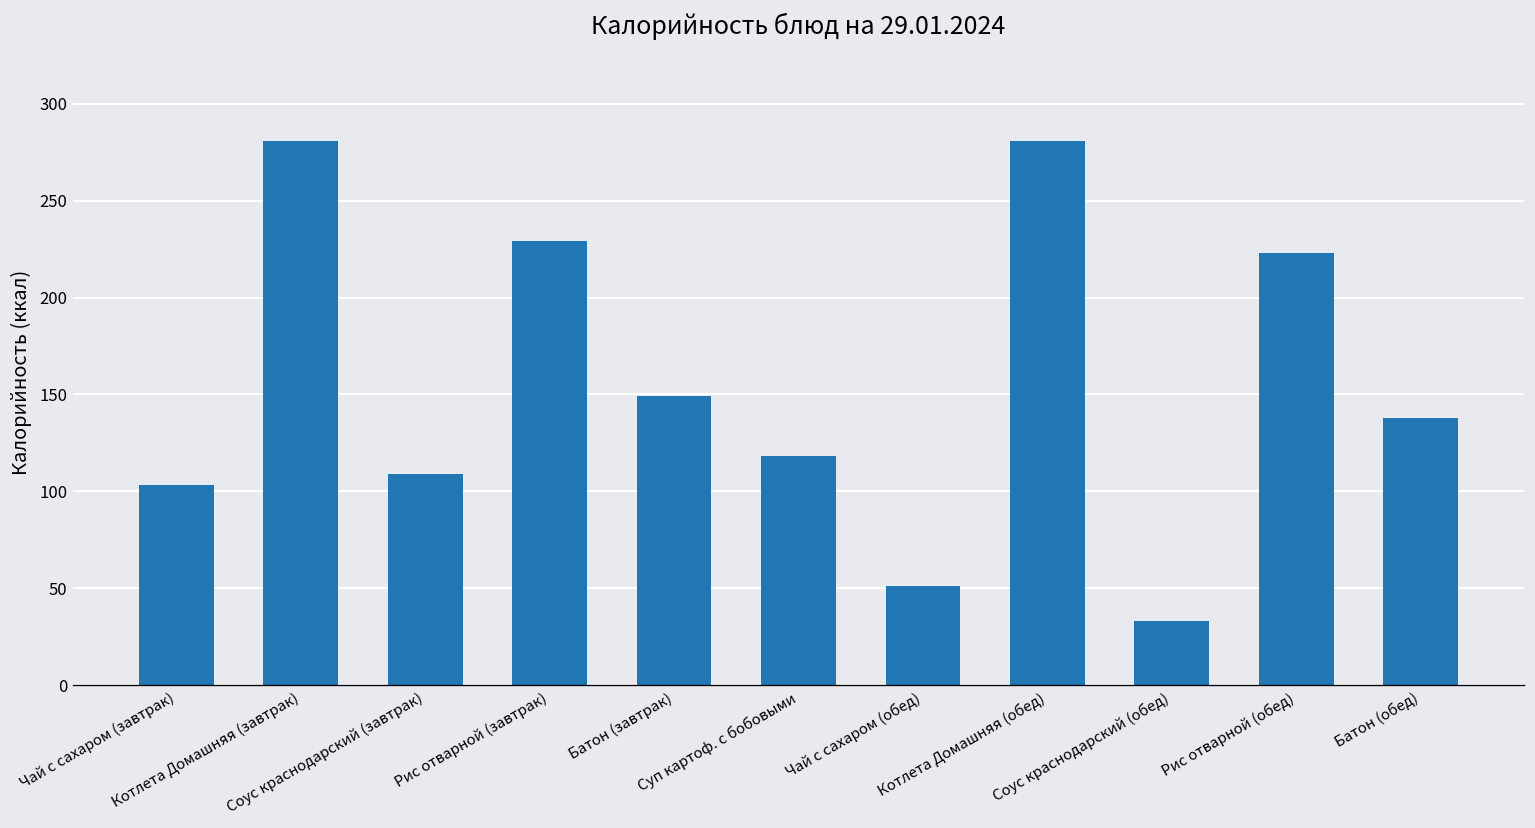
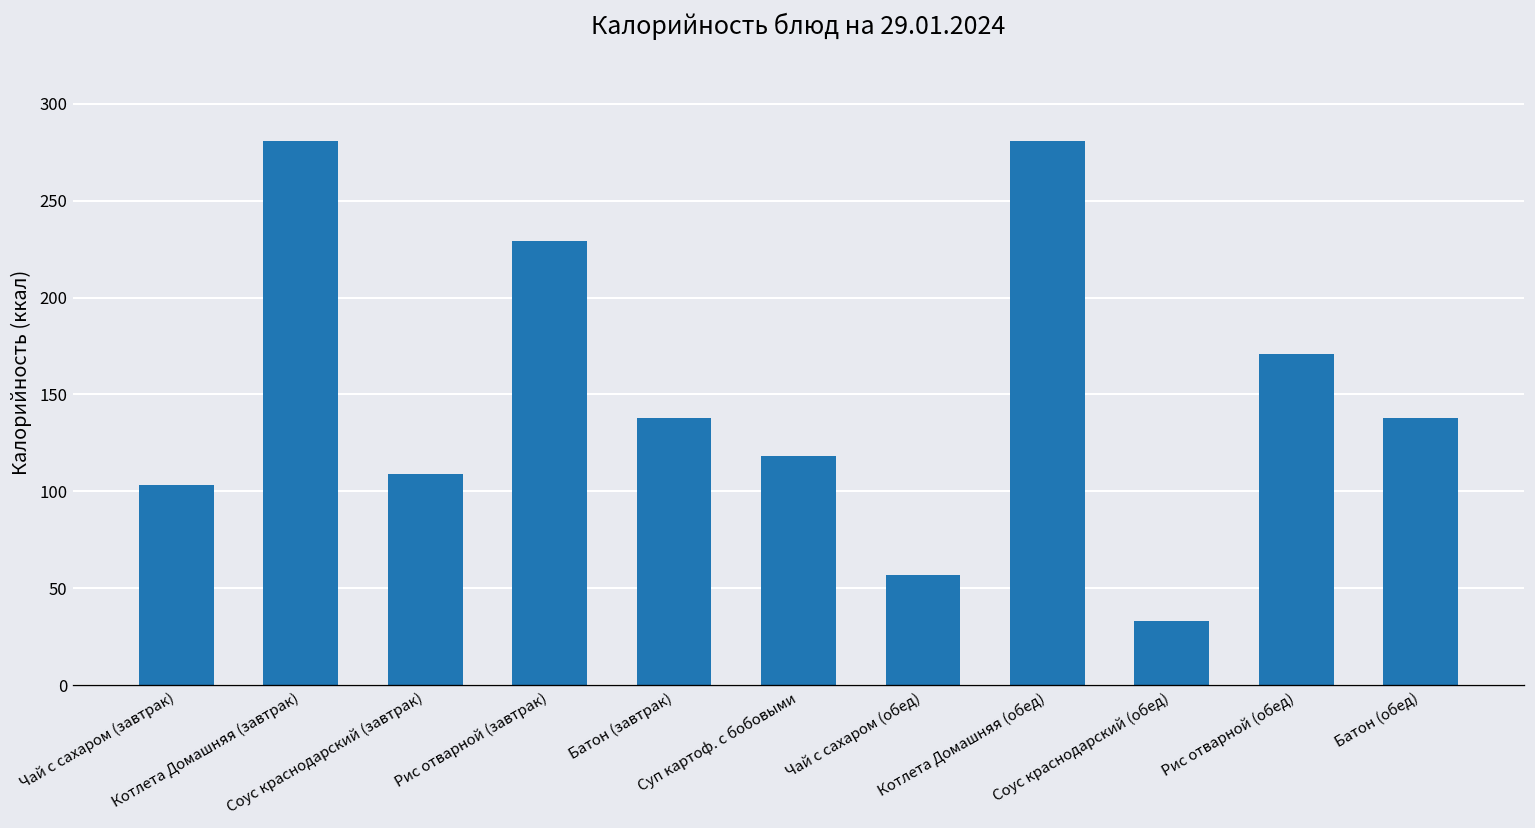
  {
    "Чай с сахаром (завтрак)": 103,
    "Котлета Домашняя (завтрак)": 281,
    "Соус краснодарский (завтрак)": 109,
    "Рис отварной (завтрак)": 229,
-   "Батон (завтрак)": 149,
+   "Батон (завтрак)": 138,
    "Суп картоф. с бобовыми": 118,
-   "Чай с сахаром (обед)": 51,
+   "Чай с сахаром (обед)": 57,
    "Котлета Домашняя (обед)": 281,
    "Соус краснодарский (обед)": 33,
-   "Рис отварной (обед)": 223,
+   "Рис отварной (обед)": 171,
    "Батон (обед)": 138
  }
